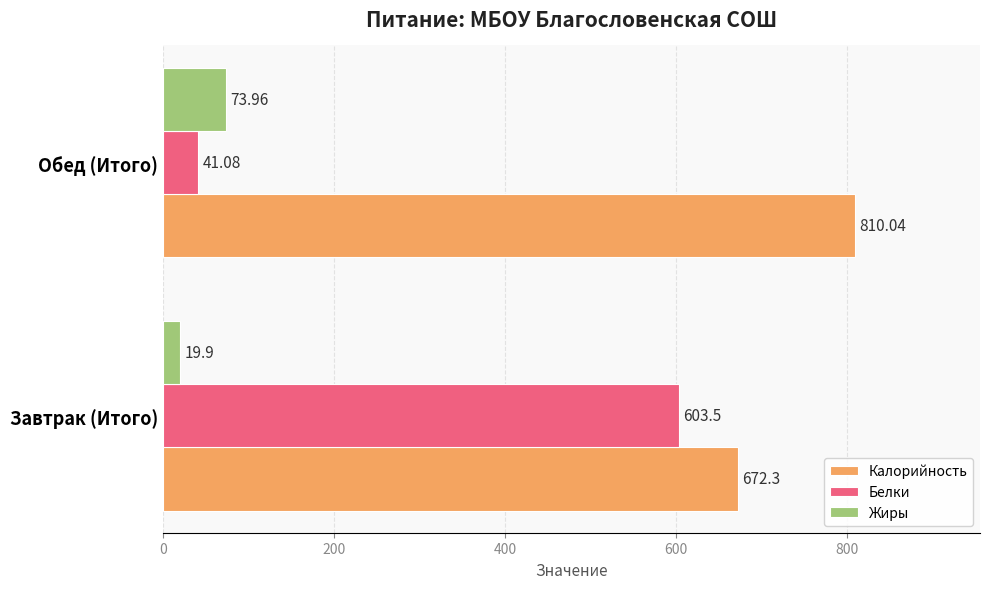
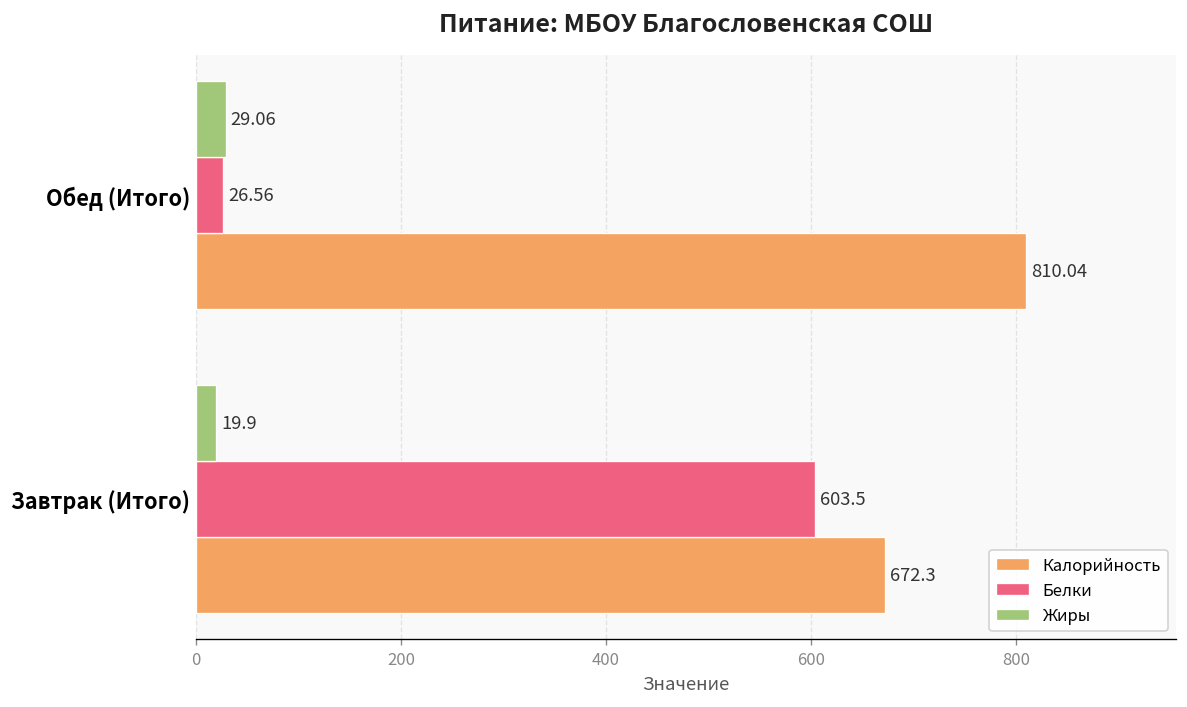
  {
    "Калорийность": {
      "Обед (Итого)": 810.04,
      "Завтрак (Итого)": 672.3
    },
    "Белки": {
-     "Обед (Итого)": 41.08,
+     "Обед (Итого)": 26.56,
      "Завтрак (Итого)": 603.5
    },
    "Жиры": {
-     "Обед (Итого)": 73.96,
+     "Обед (Итого)": 29.06,
      "Завтрак (Итого)": 19.9
    }
  }
